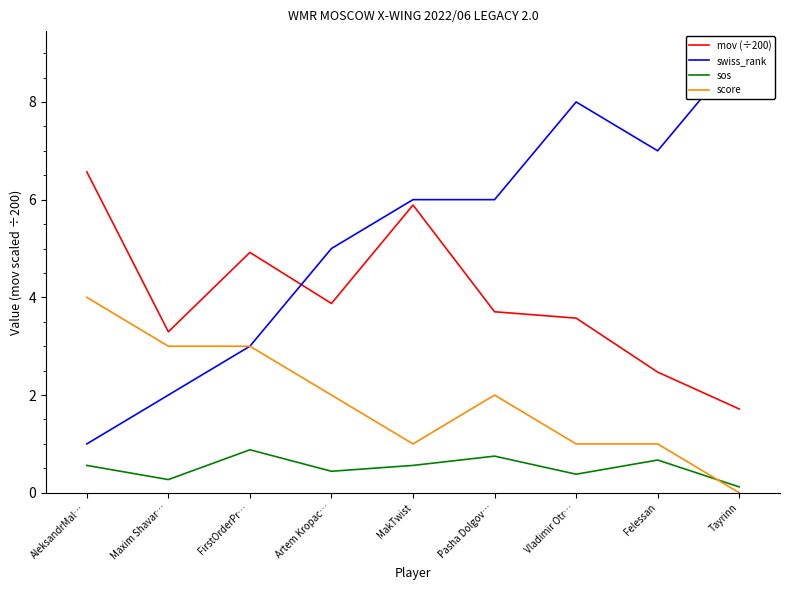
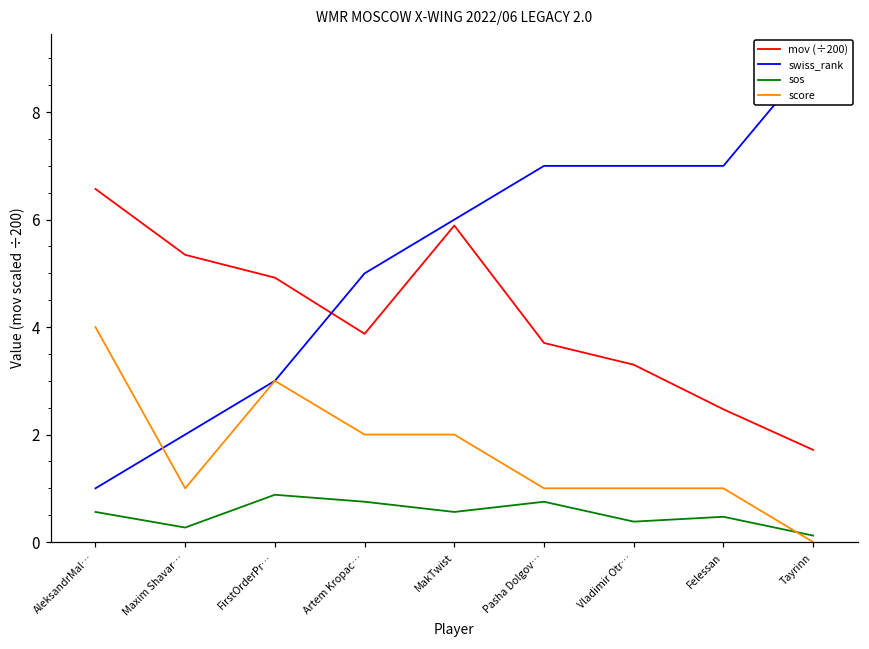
  {
    "mov (÷200)": {
      "AleksandrMal…": 6.6,
-     "Maxim Shavar…": 3.3,
+     "Maxim Shavar…": 5.3,
      "FirstOrderPr…": 4.9,
      "Artem Kropac…": 3.9,
      "MakTwist": 5.9,
      "Pasha Dolgov…": 3.7,
-     "Vladimir Otr…": 3.6,
+     "Vladimir Otr…": 3.3,
      "Felessan": 2.5,
      "Tayrinn": 1.7
    },
    "swiss_rank": {
      "AleksandrMal…": 1,
      "Maxim Shavar…": 2,
      "Artem Kropac…": 5,
      "MakTwist": 6,
-     "Pasha Dolgov…": 6,
-     "Vladimir Otr…": 8,
+     "Pasha Dolgov…": 7,
+     "Vladimir Otr…": 7,
      "Felessan": 7
    },
    "sos": {
      "AleksandrMal…": 0.6,
      "Maxim Shavar…": 0.3,
      "FirstOrderPr…": 0.9,
-     "Artem Kropac…": 0.4,
+     "Artem Kropac…": 0.8,
      "MakTwist": 0.6,
      "Pasha Dolgov…": 0.8,
      "Vladimir Otr…": 0.4,
-     "Felessan": 0.7,
+     "Felessan": 0.5,
      "Tayrinn": 0.1
    },
    "score": {
      "AleksandrMal…": 4,
-     "Maxim Shavar…": 3,
+     "Maxim Shavar…": 1,
      "Artem Kropac…": 2,
-     "MakTwist": 1,
-     "Pasha Dolgov…": 2,
+     "MakTwist": 2,
+     "Pasha Dolgov…": 1,
      "Vladimir Otr…": 1,
      "Felessan": 1,
      "Tayrinn": 0
    }
  }
